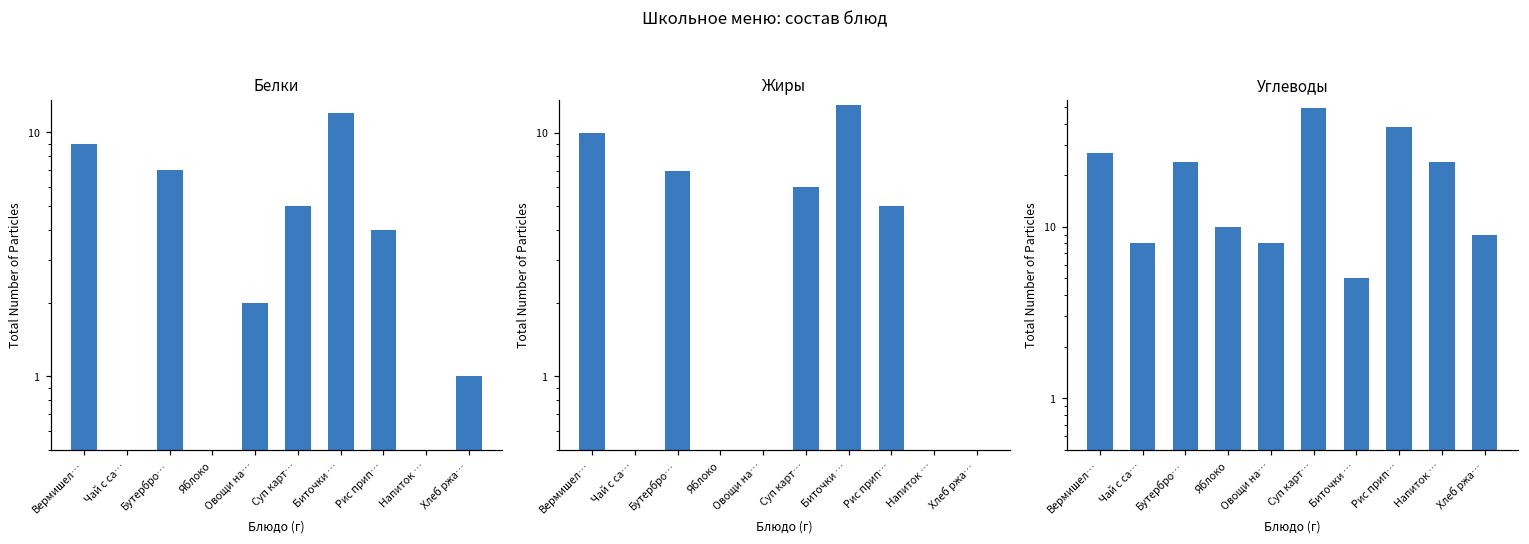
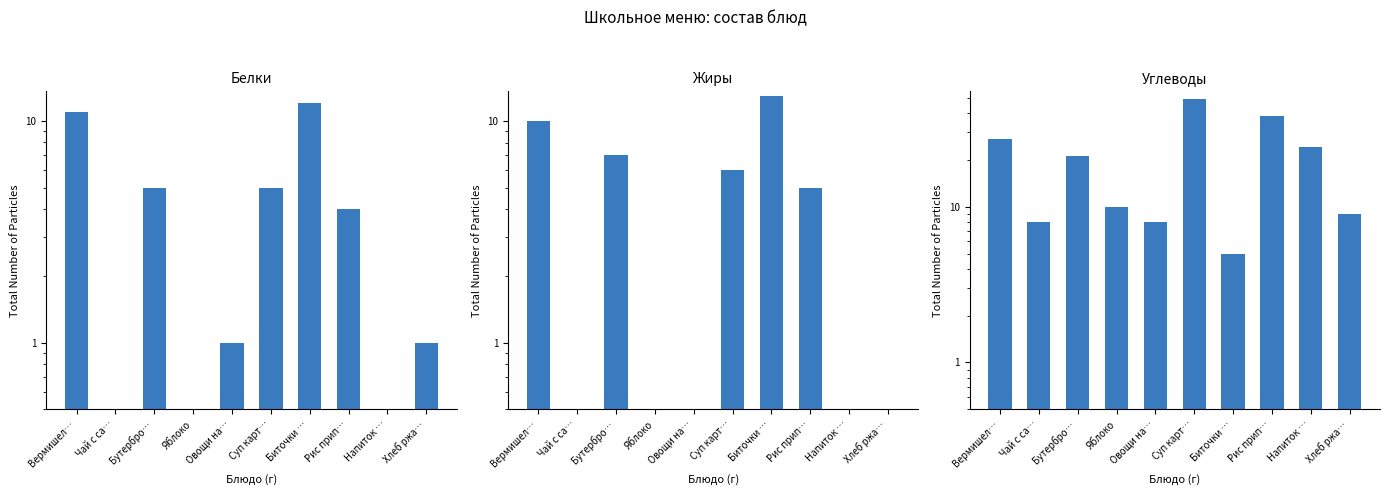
  {
    "Белки": {
-     "Вермишел…": 9,
-     "Бутербро…": 7,
-     "Овощи на…": 2,
+     "Вермишел…": 11,
+     "Бутербро…": 5,
+     "Овощи на…": 1,
      "Суп карт…": 5,
      "Биточки …": 12,
      "Рис прип…": 4,
      "Хлеб ржа…": 1
    },
    "Жиры": {
      "Вермишел…": 10,
      "Бутербро…": 7.0,
      "Суп карт…": 6.0,
      "Биточки …": 13,
      "Рис прип…": 5.0
    },
    "Углеводы": {
      "Вермишел…": 27,
      "Чай с са…": 8,
-     "Бутербро…": 24,
+     "Бутербро…": 21,
      "Яблоко": 10,
      "Овощи на…": 8,
      "Суп карт…": 49,
      "Биточки …": 5,
      "Рис прип…": 38,
      "Напиток …": 24,
      "Хлеб ржа…": 9
    }
  }
